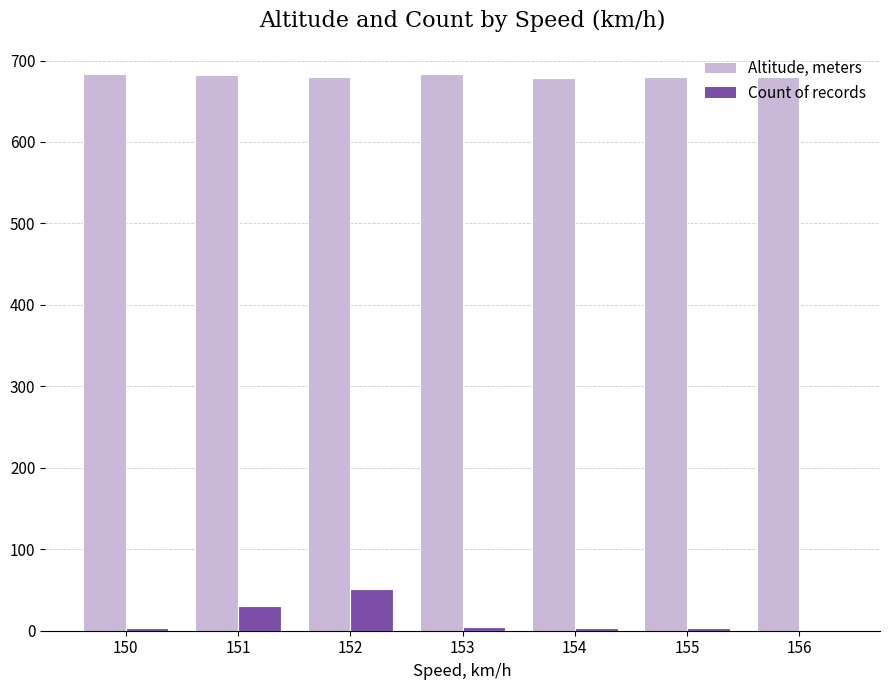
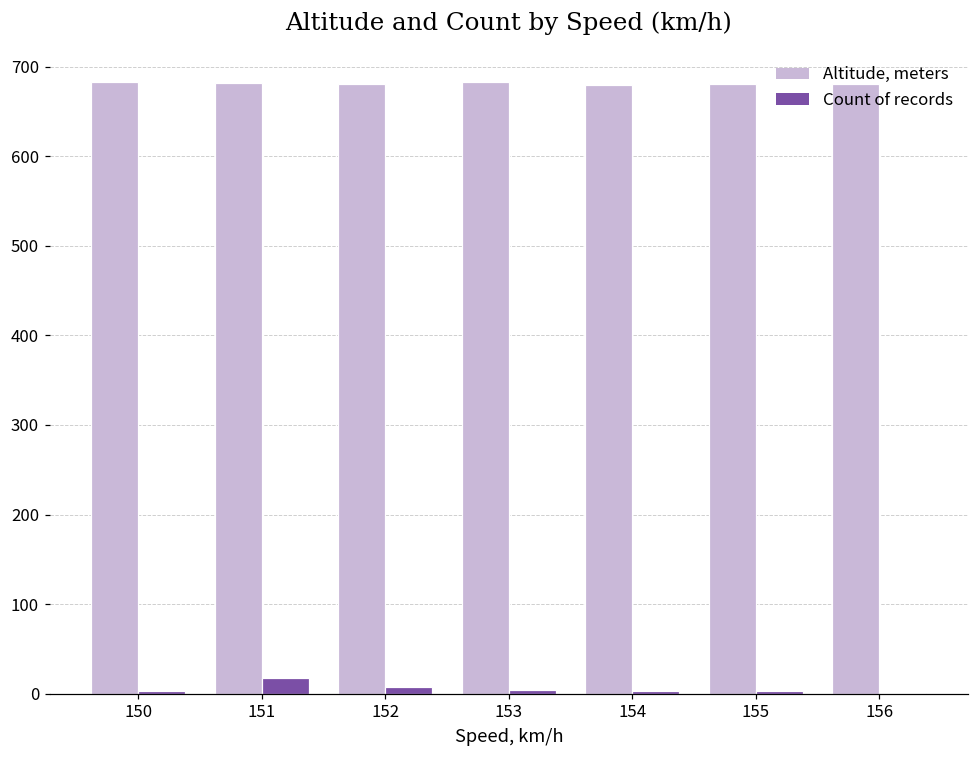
  {
    "Altitude, meters": {
      "150": 680,
      "151": 680,
      "152": 680,
      "153": 680,
      "154": 680,
      "155": 680,
      "156": 680
    },
    "Count of records": {
-     "151": 30,
-     "152": 50,
+     "151": 20,
+     "152": 10,
      "153": 0
    }
  }
